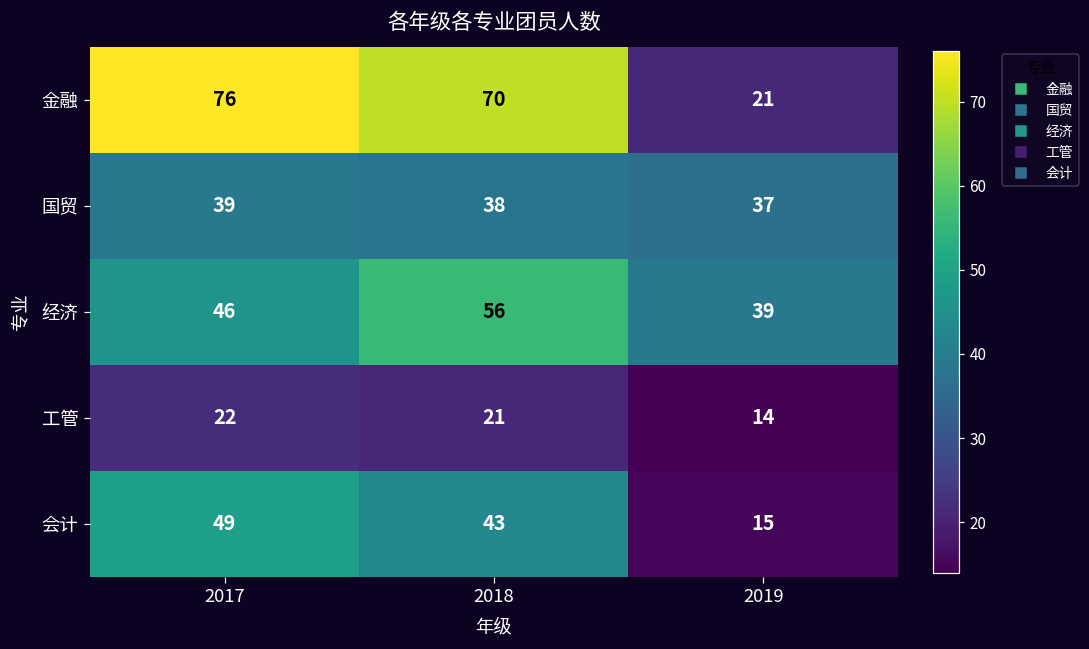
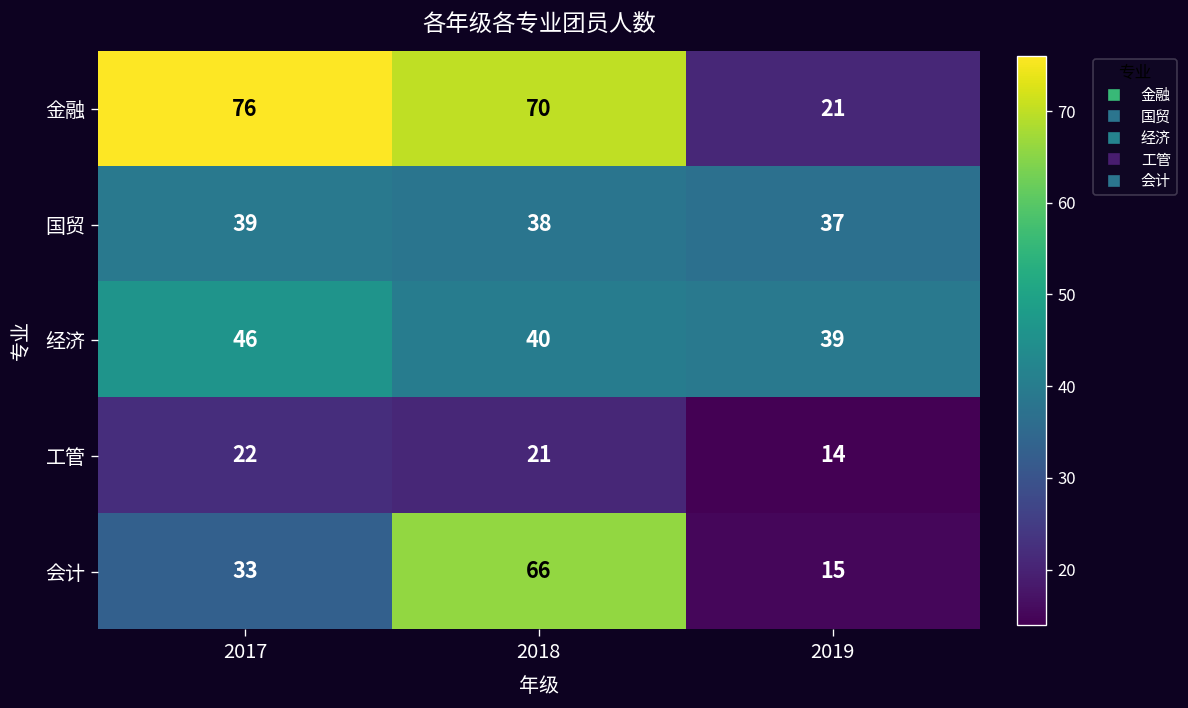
  {
    "金融": {
      "2017": 76,
      "2018": 70,
      "2019": 21
    },
    "国贸": {
      "2017": 39,
      "2018": 38,
      "2019": 37
    },
    "经济": {
      "2017": 46,
-     "2018": 56,
+     "2018": 40,
      "2019": 39
    },
    "工管": {
      "2017": 22,
      "2018": 21,
      "2019": 14
    },
    "会计": {
-     "2017": 49,
-     "2018": 43,
+     "2017": 33,
+     "2018": 66,
      "2019": 15
    }
  }
